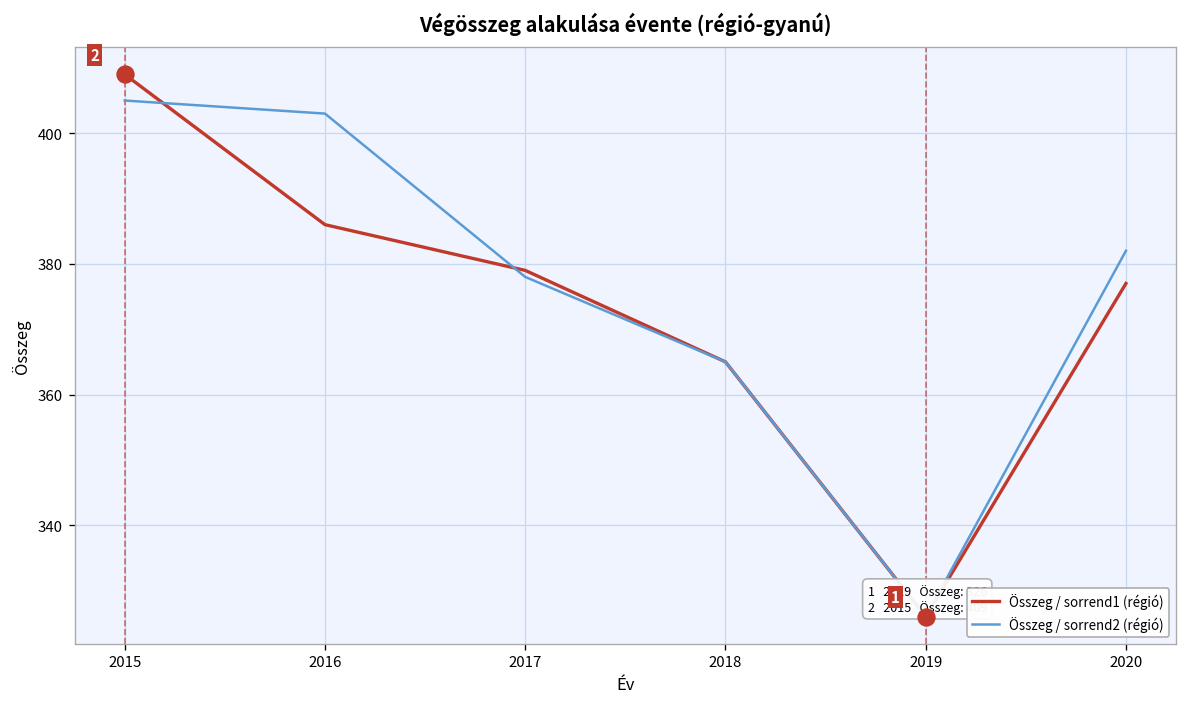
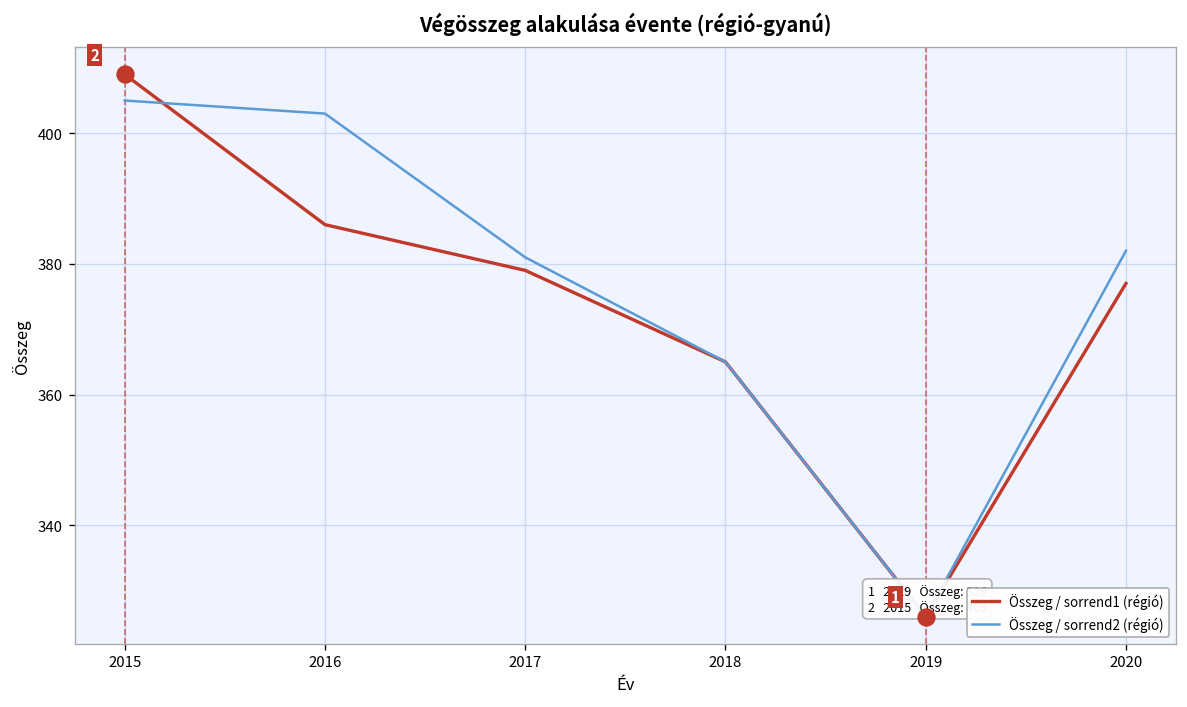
  {
    "Összeg / sorrend2 (régió)": {
      "2015": 405,
      "2016": 403,
-     "2017": 378,
+     "2017": 381,
      "2020": 382
    }
  }
